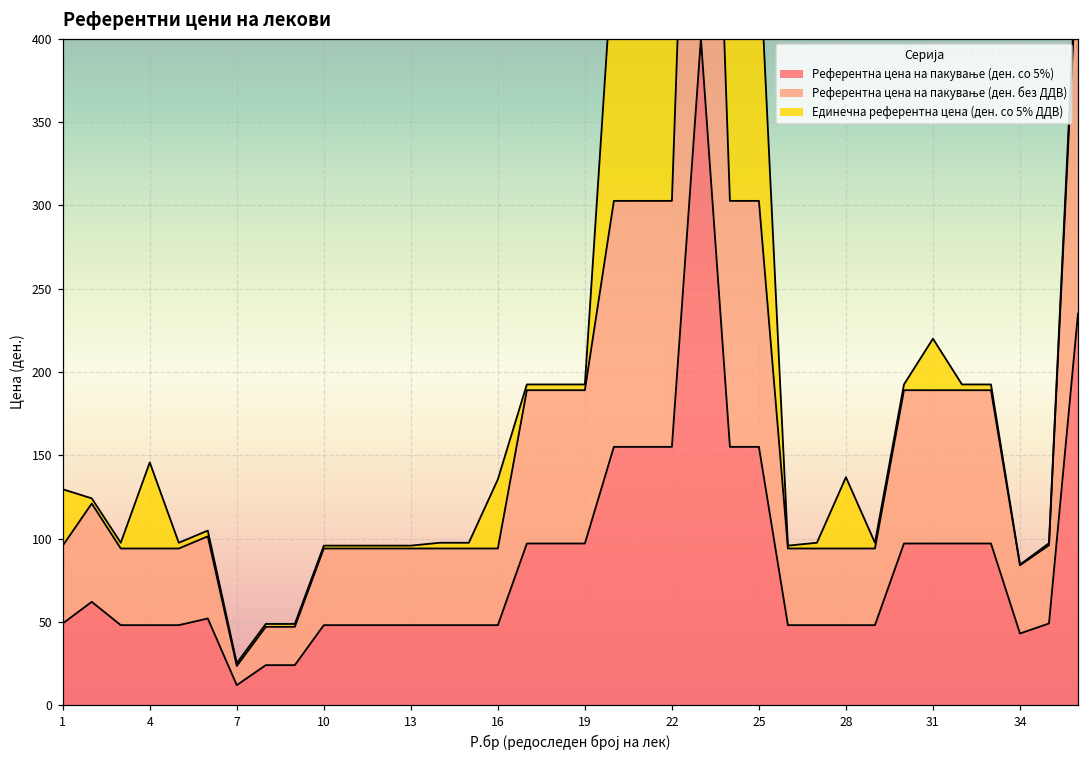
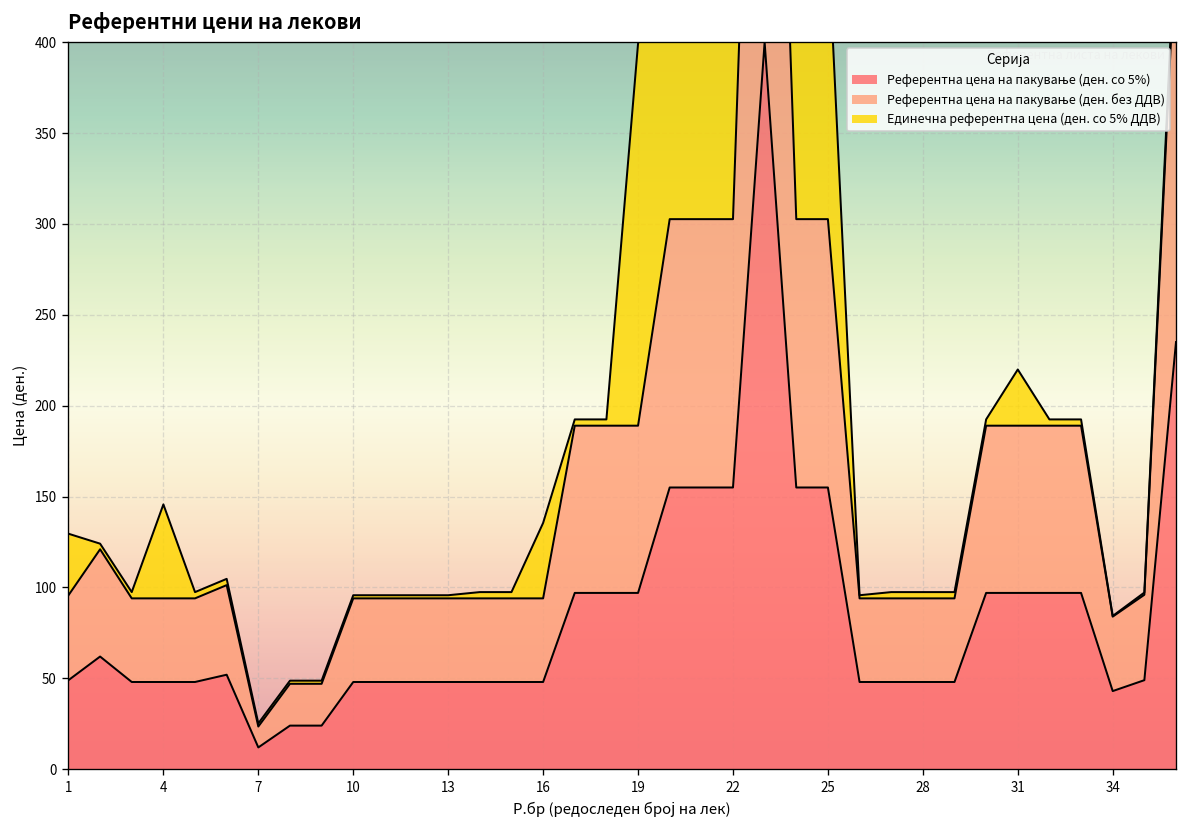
  {
    "Единечна референтна цена (ден. со 5% ДДВ)": {
      "1": 34,
      "4": 52,
      "7": 2,
      "10": 2,
      "13": 2,
      "16": 42,
-     "19": 3,
-     "28": 43,
+     "19": 210,
+     "28": 3,
      "31": 31
    }
  }
